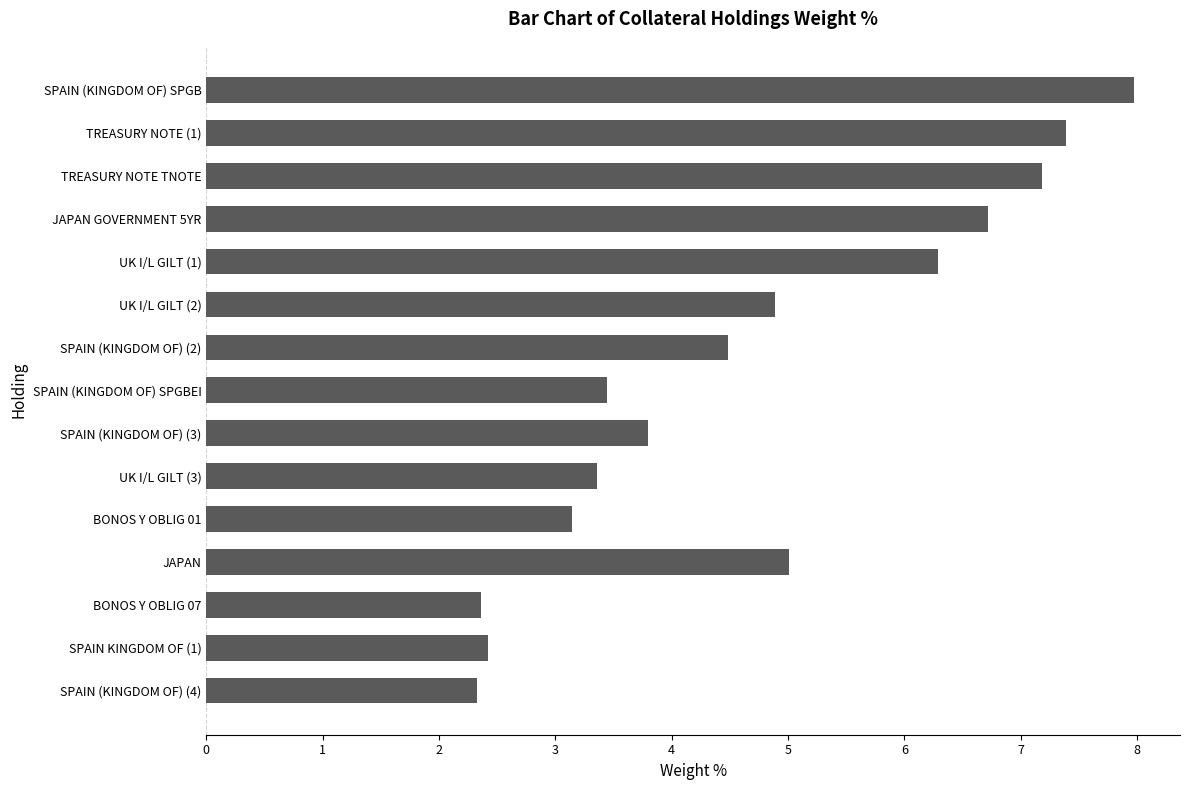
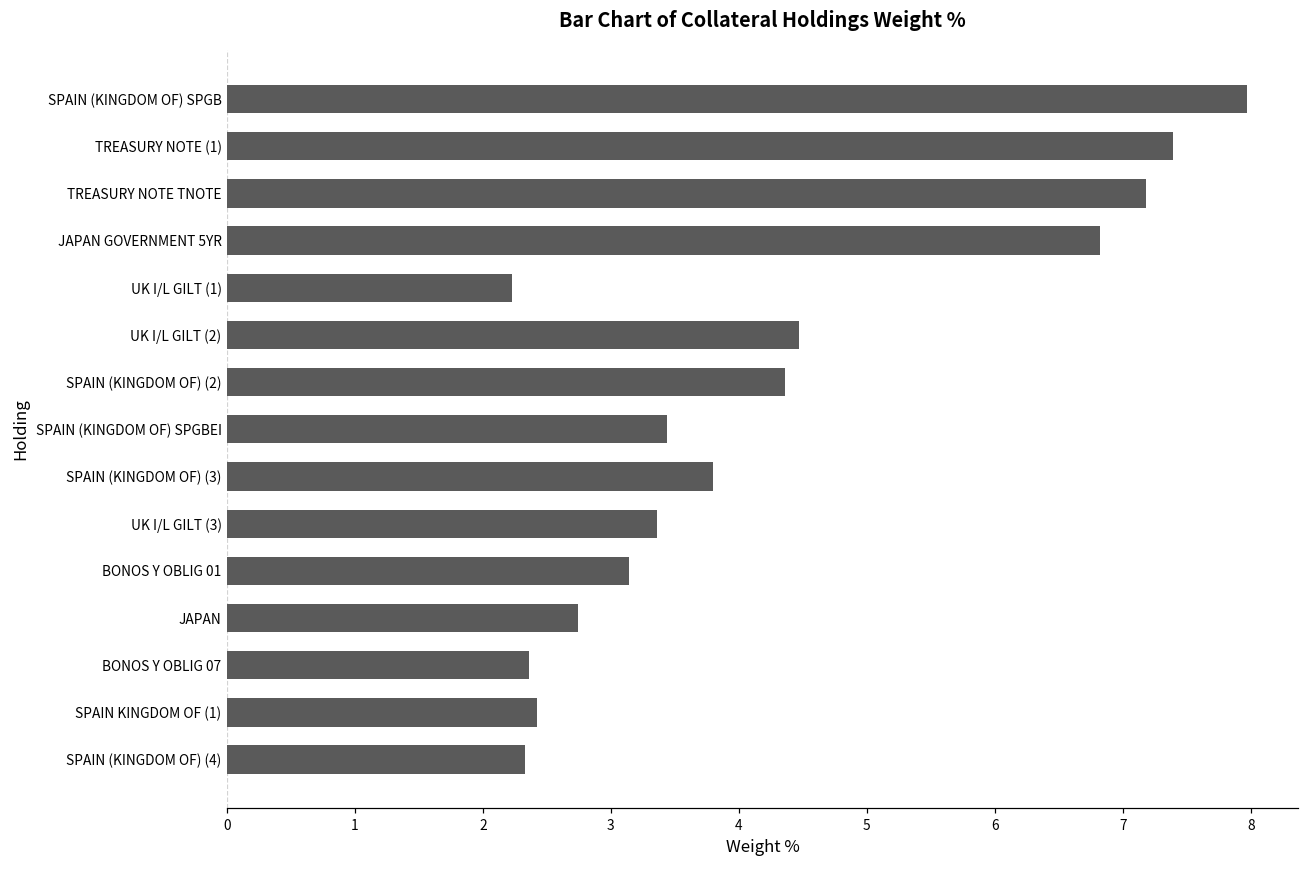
  {
    "SPAIN (KINGDOM OF) SPGB": 7.97,
    "TREASURY NOTE (1)": 7.39,
    "TREASURY NOTE TNOTE": 7.18,
-   "JAPAN GOVERNMENT 5YR": 6.72,
-   "UK I/L GILT (1)": 6.29,
-   "UK I/L GILT (2)": 4.89,
-   "SPAIN (KINGDOM OF) (2)": 4.48,
+   "JAPAN GOVERNMENT 5YR": 6.82,
+   "UK I/L GILT (1)": 2.23,
+   "UK I/L GILT (2)": 4.47,
+   "SPAIN (KINGDOM OF) (2)": 4.36,
    "SPAIN (KINGDOM OF) SPGBEI": 3.44,
    "SPAIN (KINGDOM OF) (3)": 3.80,
    "UK I/L GILT (3)": 3.36,
    "BONOS Y OBLIG 01": 3.14,
-   "JAPAN": 5.01,
+   "JAPAN": 2.74,
    "BONOS Y OBLIG 07": 2.36,
    "SPAIN KINGDOM OF (1)": 2.42,
    "SPAIN (KINGDOM OF) (4)": 2.33
  }
